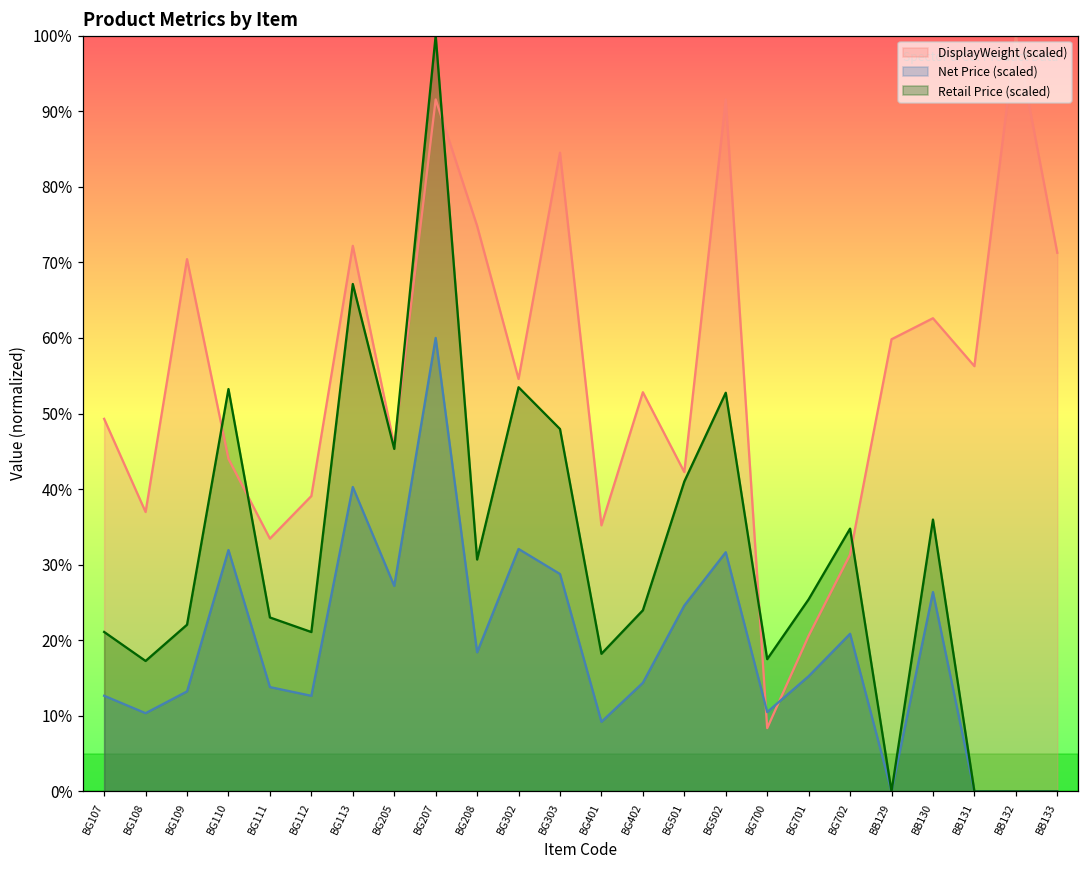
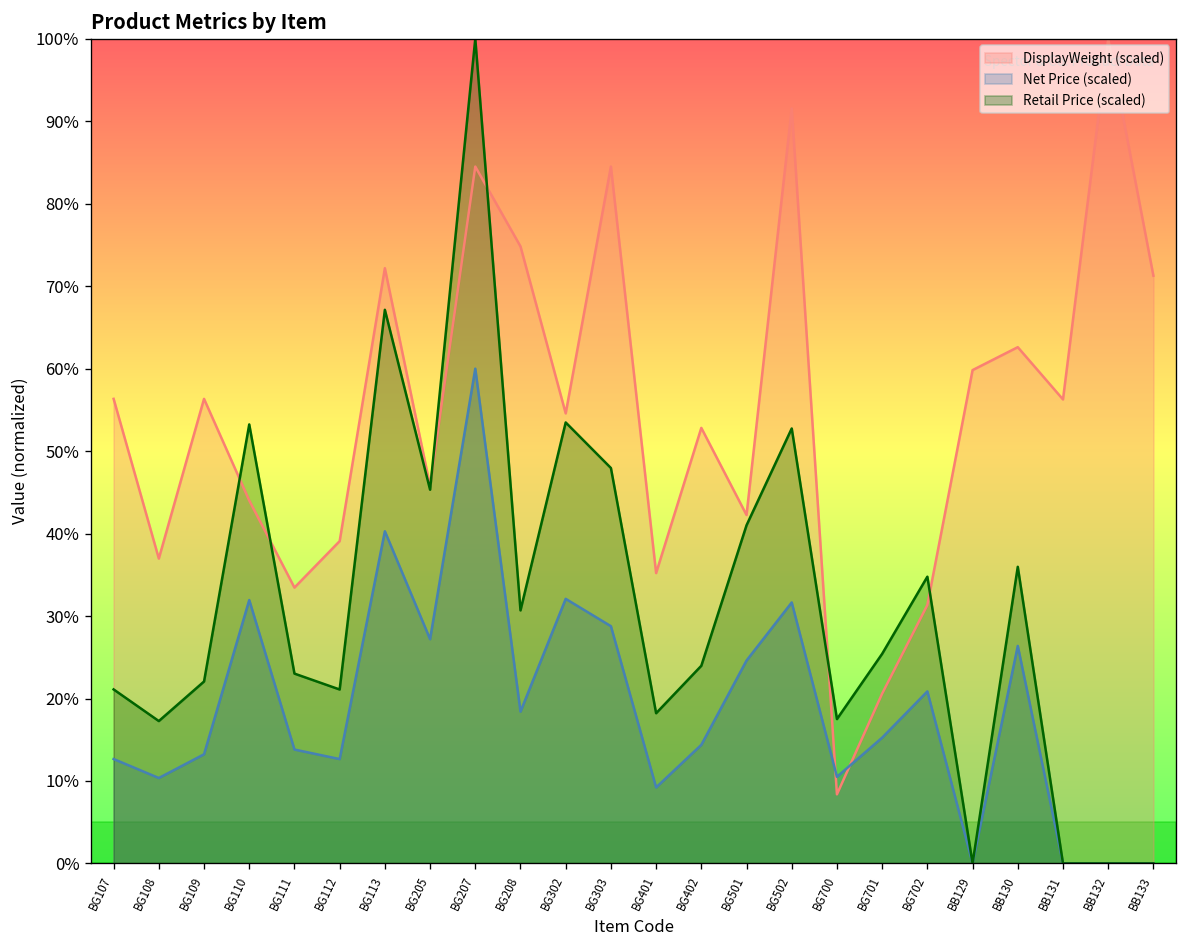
  {
    "DisplayWeight (scaled)": {
-     "BG107": "49%",
+     "BG107": "56%",
      "BG108": "37%",
-     "BG109": "70%",
+     "BG109": "56%",
      "BG110": "44%",
      "BG111": "33%",
      "BG112": "39%",
      "BG113": "72%",
      "BG205": "46%",
-     "BG207": "92%",
+     "BG207": "85%",
      "BG208": "75%",
      "BG302": "55%",
      "BG303": "85%",
      "BG401": "35%",
      "BG402": "53%",
      "BG501": "42%",
      "BG502": "92%",
      "BG700": "8%",
      "BG701": "21%",
      "BG702": "31%",
      "BB129": "60%",
      "BB130": "63%",
      "BB131": "56%",
      "BB132": "100%",
      "BB133": "71%"
    },
    "Net Price (scaled)": {
      "BG107": "13%",
      "BG108": "10%",
      "BG109": "13%",
      "BG110": "32%",
      "BG111": "14%",
      "BG112": "13%",
      "BG113": "40%",
      "BG205": "27%",
      "BG207": "60%",
      "BG208": "18%",
      "BG302": "32%",
      "BG303": "29%",
      "BG401": "9%",
      "BG402": "14%",
      "BG501": "25%",
      "BG502": "32%",
      "BG700": "11%",
      "BG701": "15%",
      "BG702": "21%",
      "BB130": "26%"
    },
    "Retail Price (scaled)": {
      "BG107": "21%",
      "BG108": "17%",
      "BG109": "22%",
      "BG110": "53%",
      "BG111": "23%",
      "BG112": "21%",
      "BG113": "67%",
      "BG205": "45%",
      "BG207": "100%",
      "BG208": "31%",
      "BG302": "53%",
      "BG303": "48%",
      "BG401": "18%",
      "BG402": "24%",
      "BG501": "41%",
      "BG502": "53%",
      "BG700": "18%",
      "BG701": "25%",
      "BG702": "35%",
      "BB130": "36%"
    }
  }
